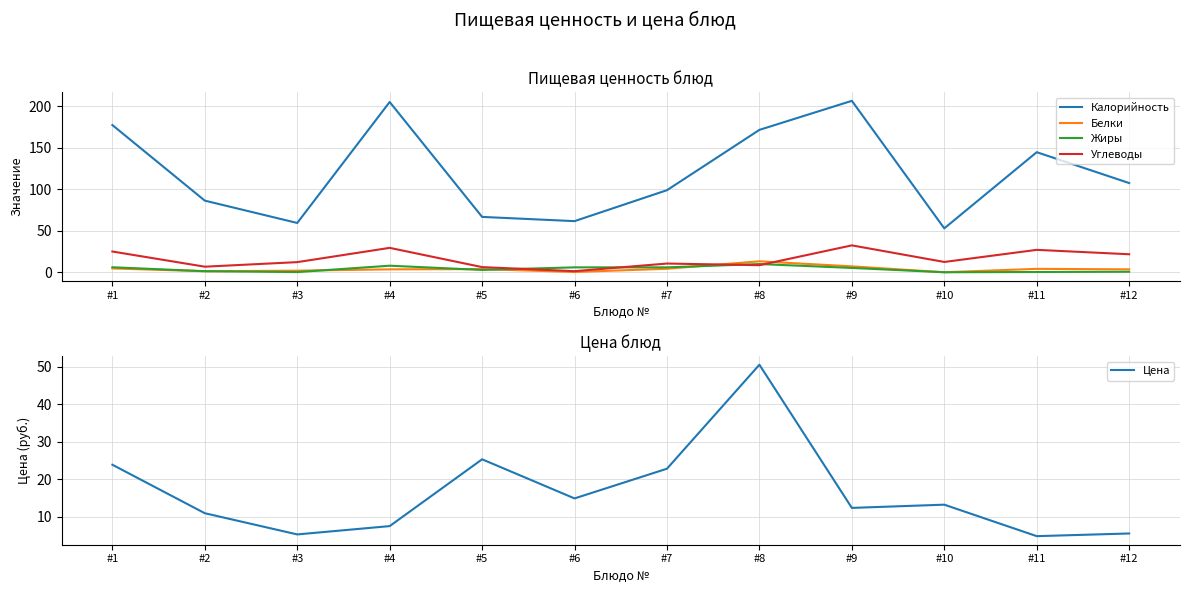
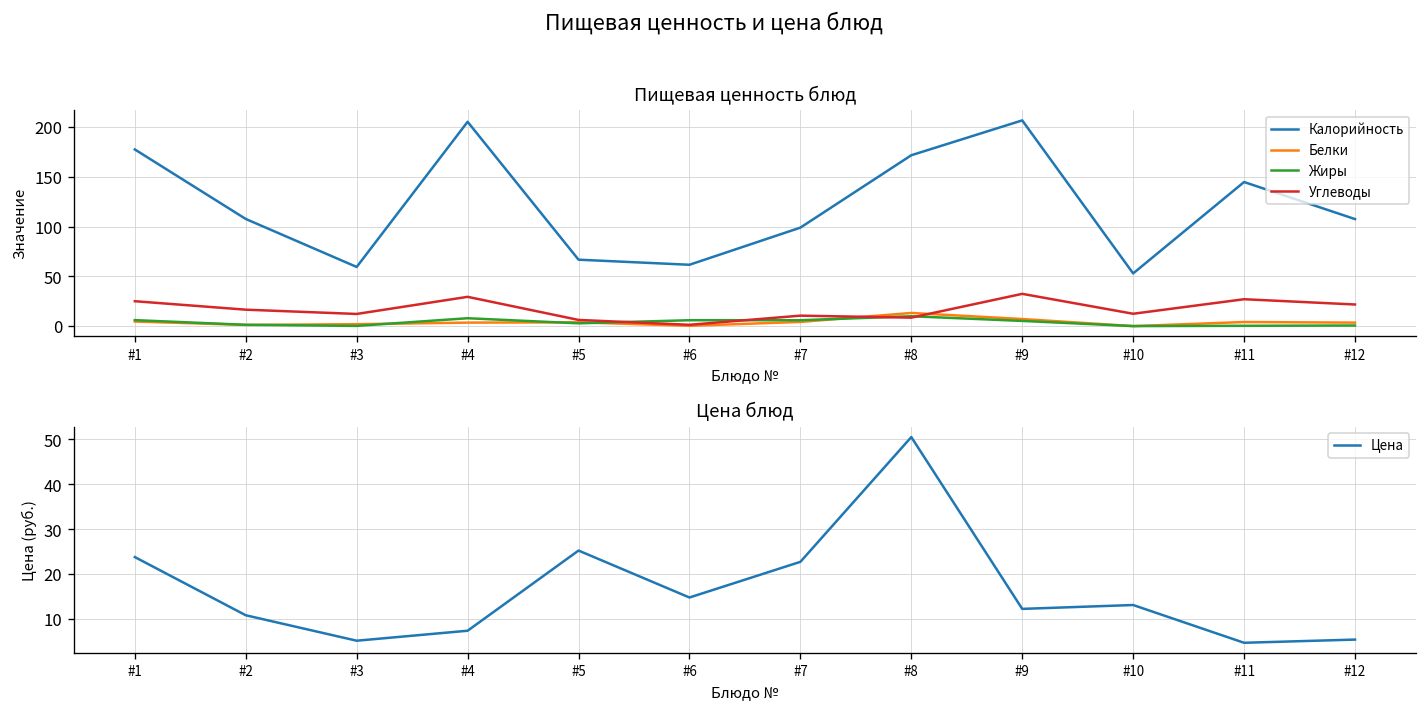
  {
    "Пищевая ценность блюд": {
      "Калорийность": {
        "#1": 180,
-       "#2": 90,
+       "#2": 110,
        "#3": 60,
        "#4": 210,
        "#5": 70,
        "#6": 60,
        "#7": 100,
        "#8": 170,
        "#9": 210,
        "#10": 50,
        "#11": 140,
        "#12": 110
      },
      "Белки": {
        "#4": 0,
        "#8": 10,
        "#11": 0
      },
      "Жиры": {
        "#4": 10,
        "#6": 10,
        "#11": 0
      },
      "Углеводы": {
        "#1": 30,
-       "#2": 10,
+       "#2": 20,
        "#3": 10,
        "#4": 30,
        "#7": 10,
        "#9": 30,
        "#10": 10,
        "#11": 30,
        "#12": 20
      }
    },
    "Цена блюд": {
      "#1": 24,
      "#2": 11,
      "#3": 5,
      "#4": 7,
      "#5": 25,
      "#6": 15,
      "#7": 23,
      "#8": 51,
      "#9": 12,
      "#10": 13,
      "#11": 5,
      "#12": 6
    }
  }
